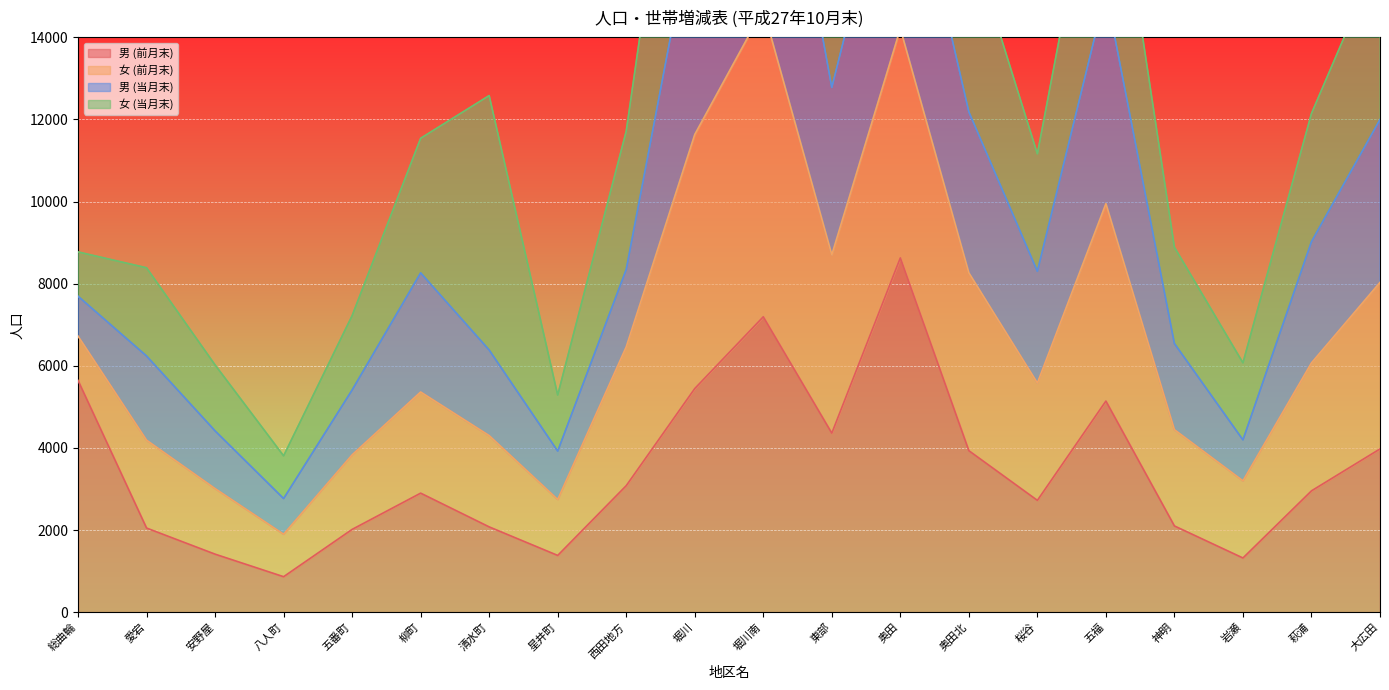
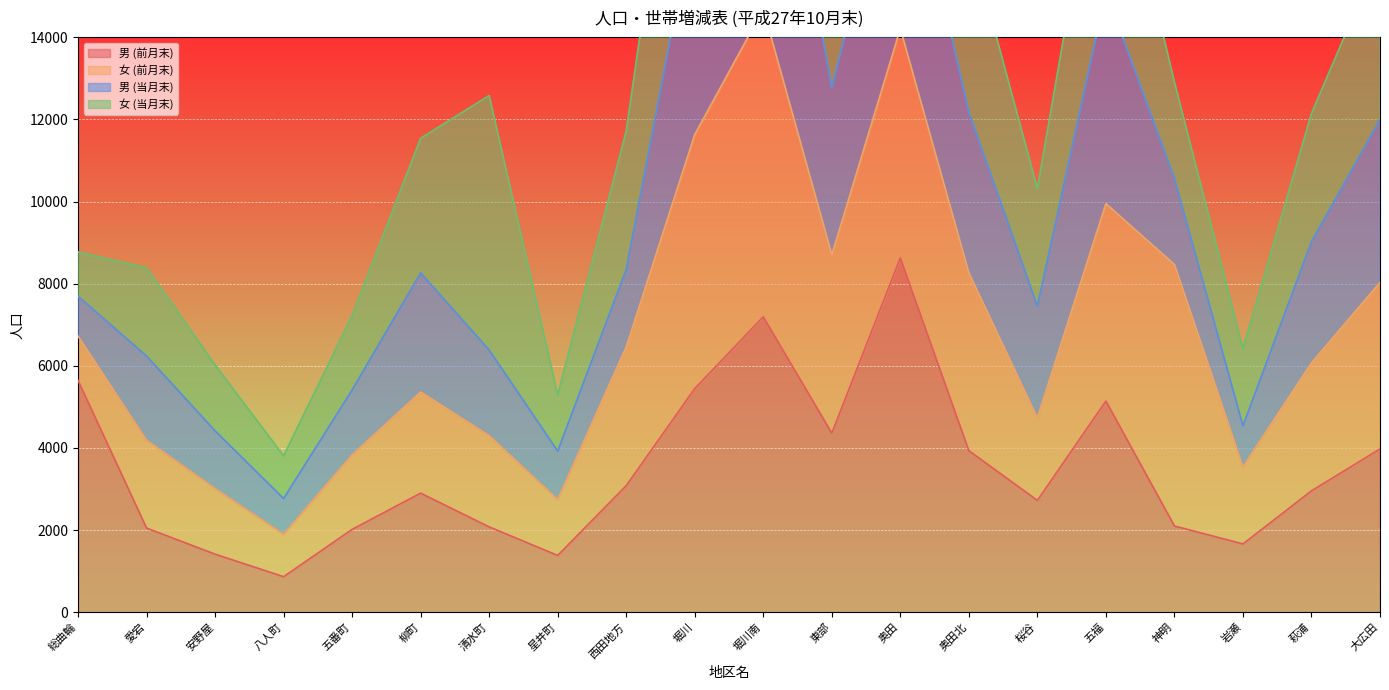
  {
    "男 (前月末)": {
      "総曲輪": 5600,
      "愛宕": 2000,
      "安野屋": 1400,
      "八人町": 900,
      "五番町": 2000,
      "柳町": 2900,
      "清水町": 2100,
      "星井町": 1400,
      "西田地方": 3100,
      "堀川": 5400,
      "堀川南": 7200,
      "東部": 4400,
      "奥田": 8600,
      "奥田北": 3900,
      "桜谷": 2700,
      "五福": 5100,
      "神明": 2100,
-     "岩瀬": 1300,
+     "岩瀬": 1700,
      "萩浦": 3000,
      "大広田": 4000
    },
    "女 (前月末)": {
      "総曲輪": 1100,
      "愛宕": 2100,
      "安野屋": 1600,
      "八人町": 1000,
      "五番町": 1800,
      "柳町": 2500,
      "清水町": 2200,
      "星井町": 1400,
      "西田地方": 3400,
      "堀川": 6200,
      "東部": 4300,
      "奥田北": 4300,
-     "桜谷": 2900,
+     "桜谷": 2000,
      "五福": 4800,
-     "神明": 2300,
+     "神明": 6400,
      "岩瀬": 1900,
      "萩浦": 3100,
      "大広田": 4100
    },
    "男 (当月末)": {
      "総曲輪": 1000,
      "愛宕": 2000,
      "安野屋": 1400,
      "八人町": 900,
      "五番町": 1600,
      "柳町": 2900,
      "清水町": 2100,
      "星井町": 1200,
      "西田地方": 1900,
      "東部": 4100,
      "奥田北": 3900,
      "桜谷": 2700,
      "神明": 2100,
      "岩瀬": 1000,
      "萩浦": 3000,
      "大広田": 4000
    },
    "女 (当月末)": {
      "総曲輪": 1100,
      "愛宕": 2100,
      "安野屋": 1600,
      "八人町": 1000,
      "五番町": 1800,
      "柳町": 3300,
      "清水町": 6200,
      "星井町": 1400,
      "西田地方": 3400,
      "桜谷": 2900,
      "神明": 2300,
      "岩瀬": 1900,
      "萩浦": 3100
    }
  }
